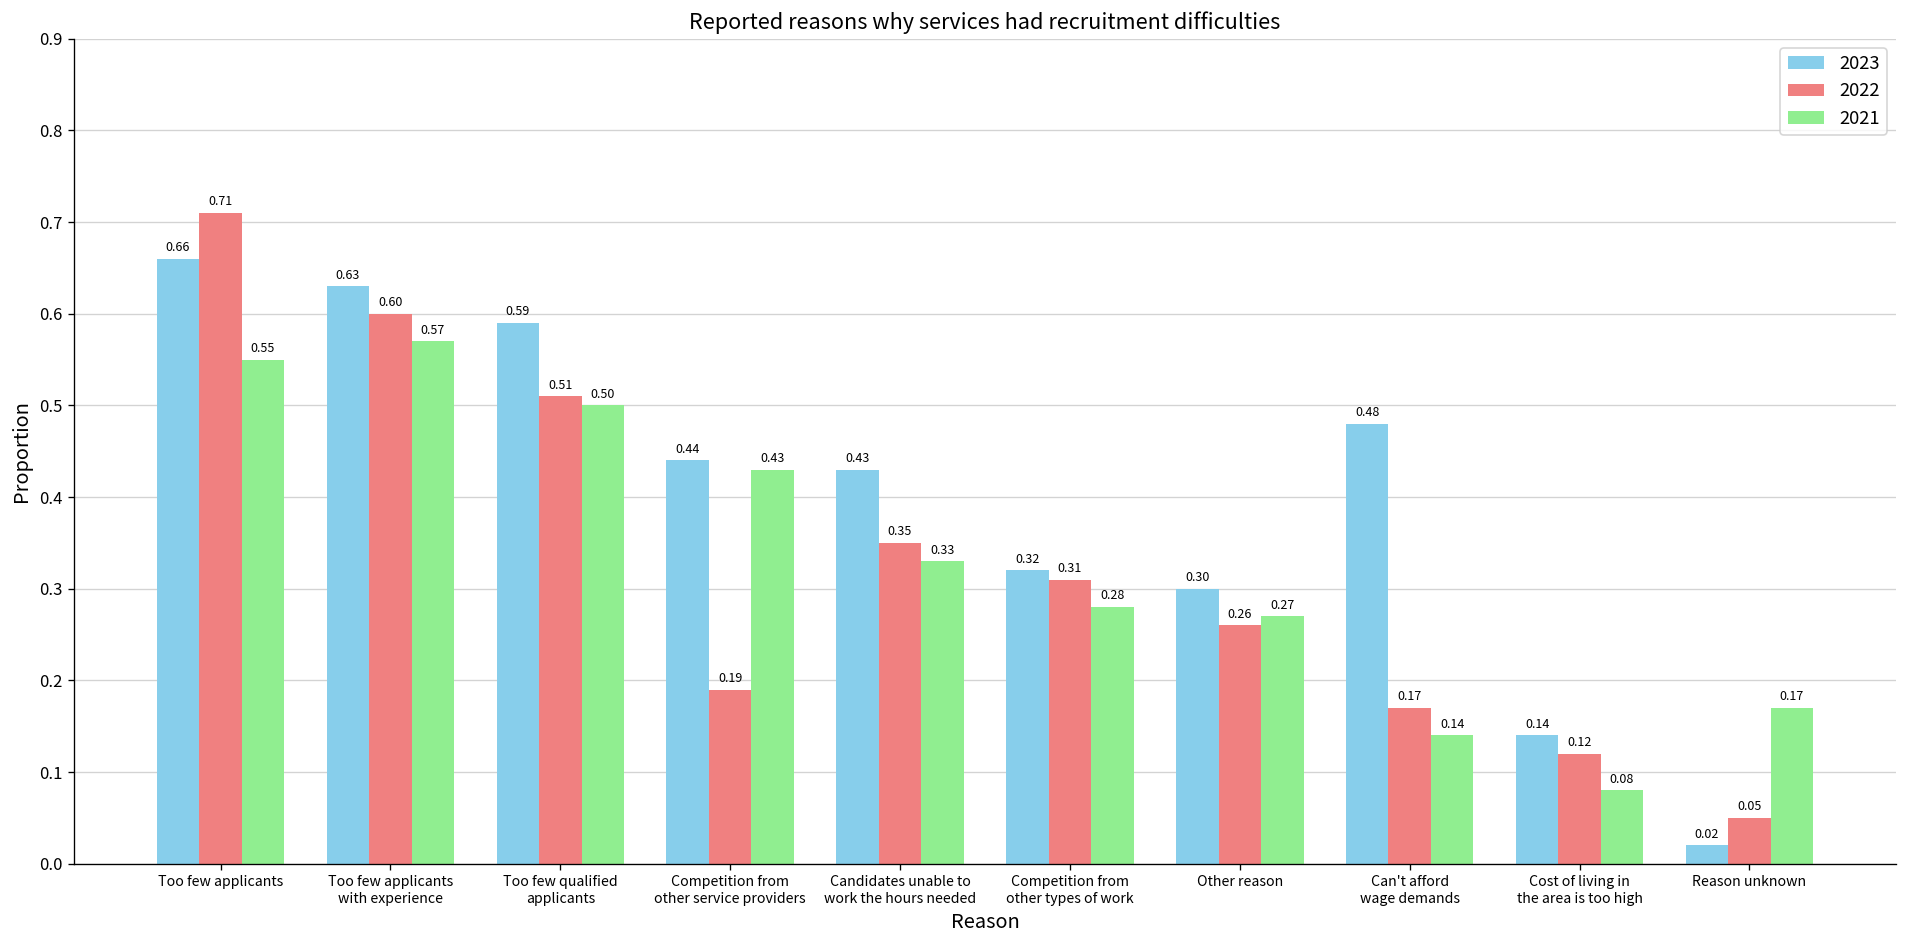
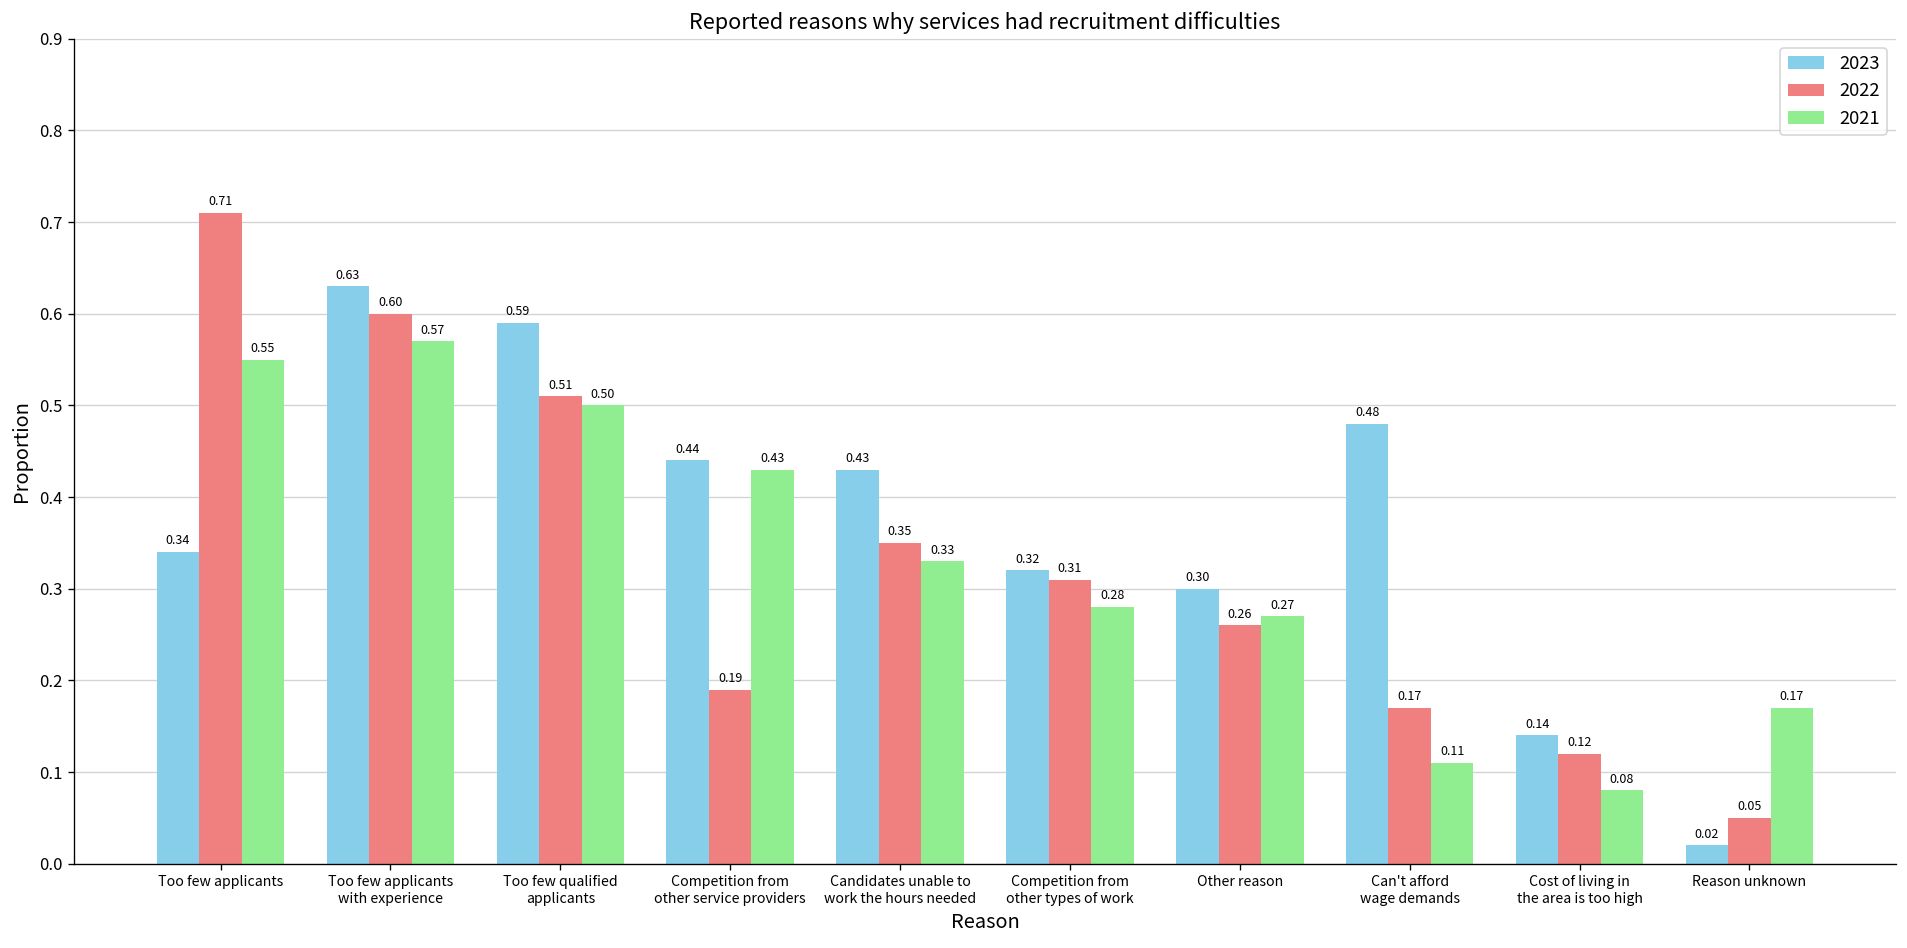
  {
    "2023": {
-     "Too few applicants": 0.66,
+     "Too few applicants": 0.34,
      "Too few applicants with experience": 0.63,
      "Too few qualified applicants": 0.59,
      "Competition from other service providers": 0.44,
      "Candidates unable to work the hours needed": 0.43,
      "Competition from other types of work": 0.32,
      "Other reason": 0.30,
      "Can't afford wage demands": 0.48,
      "Cost of living in the area is too high": 0.14,
      "Reason unknown": 0.02
    },
    "2022": {
      "Too few applicants": 0.71,
      "Too few applicants with experience": 0.60,
      "Too few qualified applicants": 0.51,
      "Competition from other service providers": 0.19,
      "Candidates unable to work the hours needed": 0.35,
      "Competition from other types of work": 0.31,
      "Other reason": 0.26,
      "Can't afford wage demands": 0.17,
      "Cost of living in the area is too high": 0.12,
      "Reason unknown": 0.05
    },
    "2021": {
      "Too few applicants": 0.55,
      "Too few applicants with experience": 0.57,
      "Too few qualified applicants": 0.50,
      "Competition from other service providers": 0.43,
      "Candidates unable to work the hours needed": 0.33,
      "Competition from other types of work": 0.28,
      "Other reason": 0.27,
-     "Can't afford wage demands": 0.14,
+     "Can't afford wage demands": 0.11,
      "Cost of living in the area is too high": 0.08,
      "Reason unknown": 0.17
    }
  }
